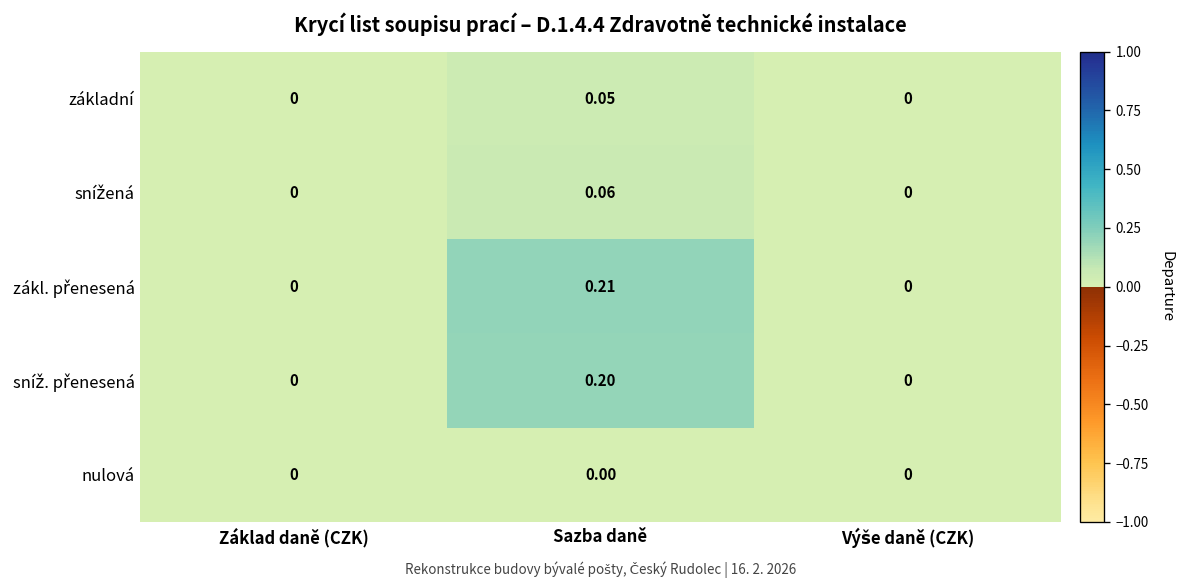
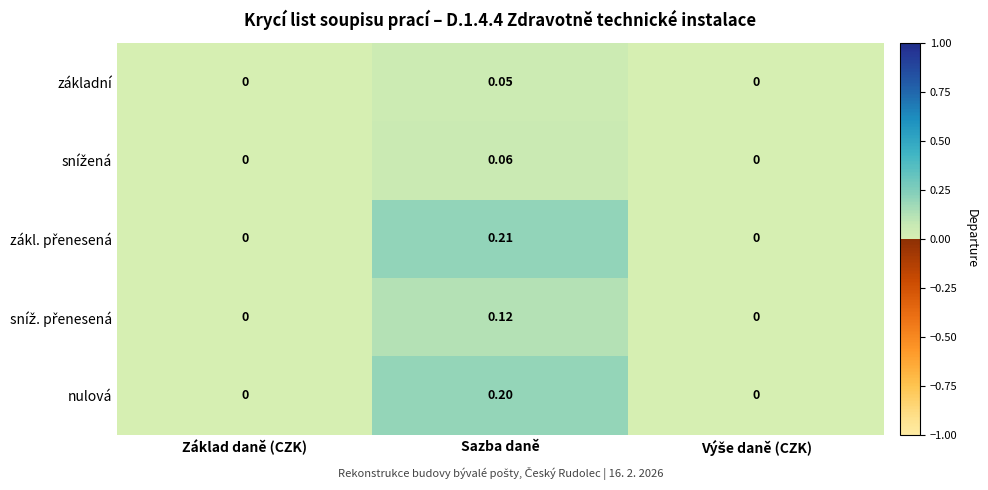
  {
    "základní": {
      "Základ daně (CZK)": 0,
      "Sazba daně": 0.05,
      "Výše daně (CZK)": 0
    },
    "snížená": {
      "Základ daně (CZK)": 0,
      "Sazba daně": 0.06,
      "Výše daně (CZK)": 0
    },
    "zákl. přenesená": {
      "Základ daně (CZK)": 0,
      "Sazba daně": 0.21,
      "Výše daně (CZK)": 0
    },
    "sníž. přenesená": {
      "Základ daně (CZK)": 0,
-     "Sazba daně": 0.20,
+     "Sazba daně": 0.12,
      "Výše daně (CZK)": 0
    },
    "nulová": {
      "Základ daně (CZK)": 0,
-     "Sazba daně": 0.00,
+     "Sazba daně": 0.20,
      "Výše daně (CZK)": 0
    }
  }
